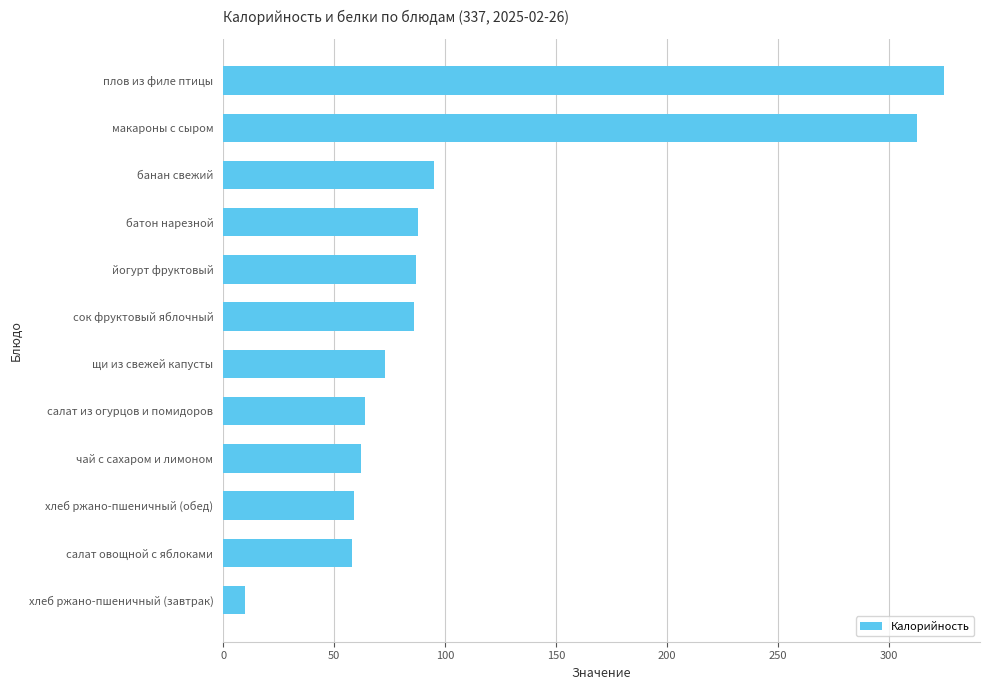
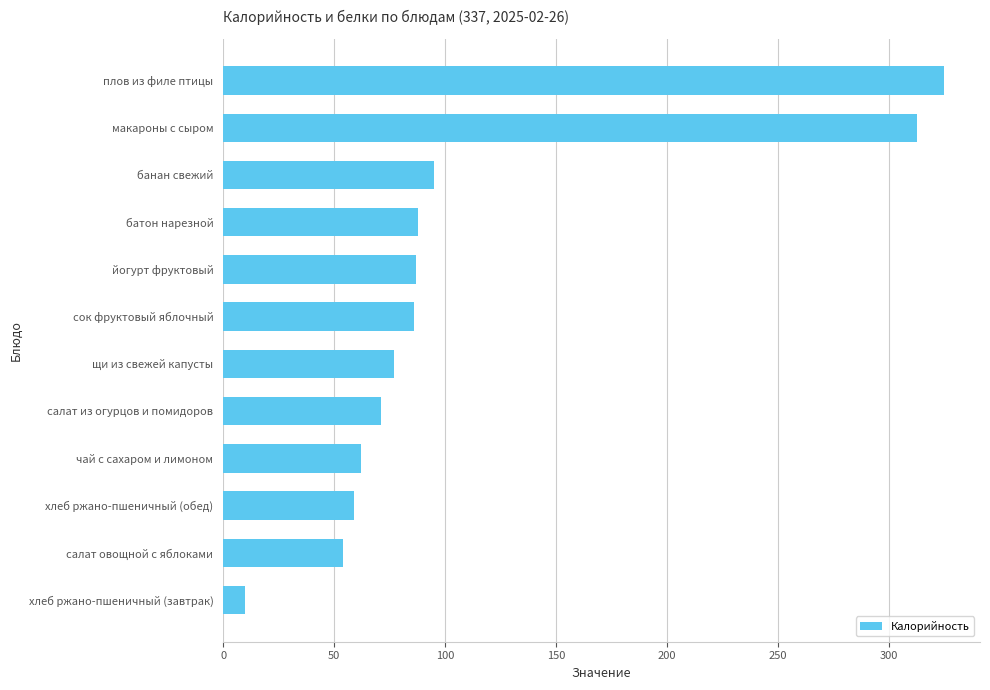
  {
    "плов из филе птицы": 325,
    "макароны с сыром": 313,
    "банан свежий": 95,
    "батон нарезной": 88,
    "йогурт фруктовый": 87,
    "сок фруктовый яблочный": 86,
-   "щи из свежей капусты": 73,
-   "салат из огурцов и помидоров": 64,
+   "щи из свежей капусты": 77,
+   "салат из огурцов и помидоров": 71,
    "чай с сахаром и лимоном": 62,
    "хлеб ржано-пшеничный (обед)": 59,
-   "салат овощной с яблоками": 58,
+   "салат овощной с яблоками": 54,
    "хлеб ржано-пшеничный (завтрак)": 10
  }
